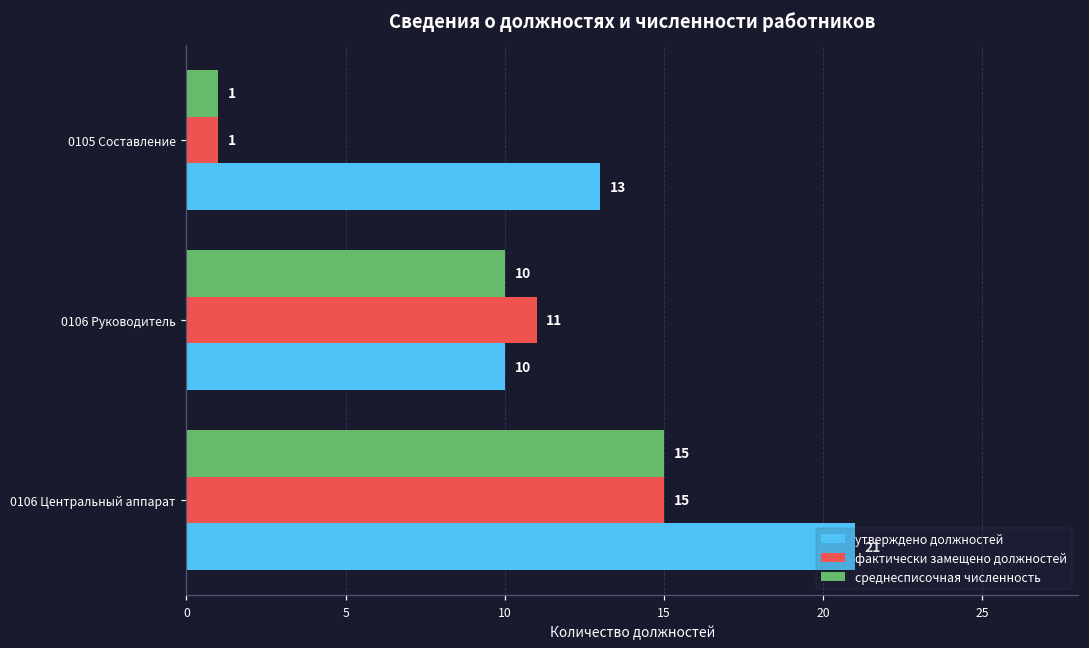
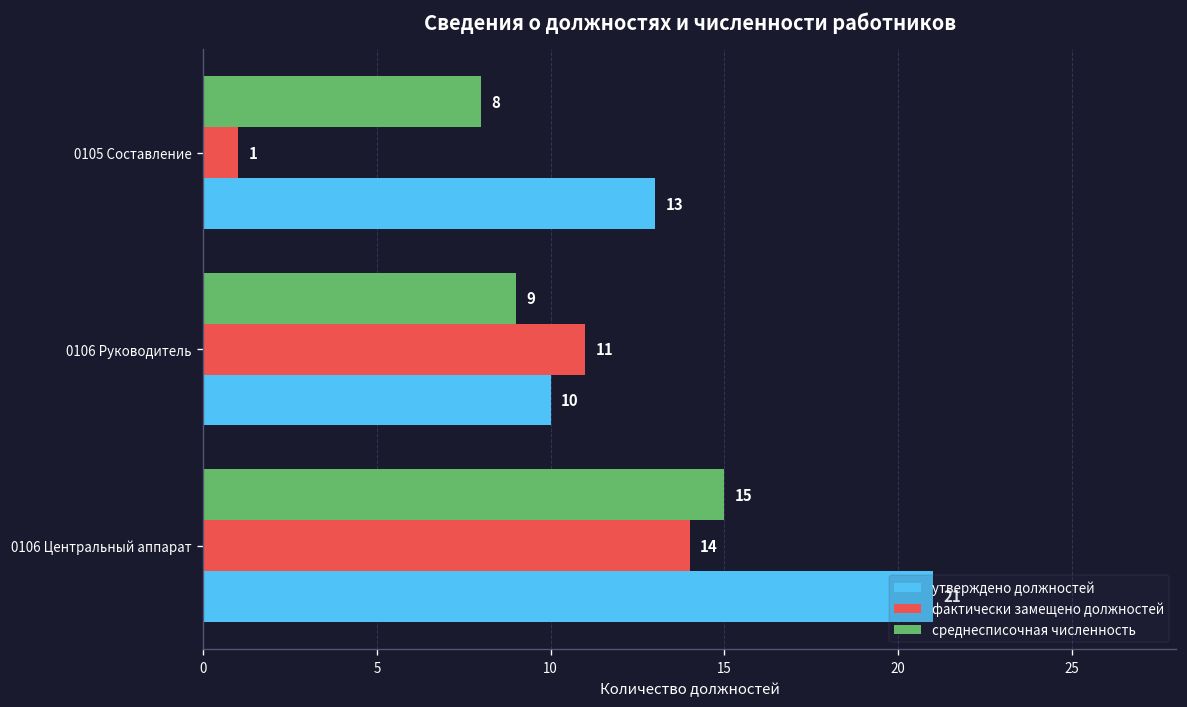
  {
    "утверждено должностей": {
      "0105 Составление": 13,
      "0106 Руководитель": 10
    },
    "фактически замещено должностей": {
      "0105 Составление": 1,
      "0106 Руководитель": 11,
-     "0106 Центральный аппарат": 15
+     "0106 Центральный аппарат": 14
    },
    "среднесписочная численность": {
-     "0105 Составление": 1,
-     "0106 Руководитель": 10,
+     "0105 Составление": 8,
+     "0106 Руководитель": 9,
      "0106 Центральный аппарат": 15
    }
  }
